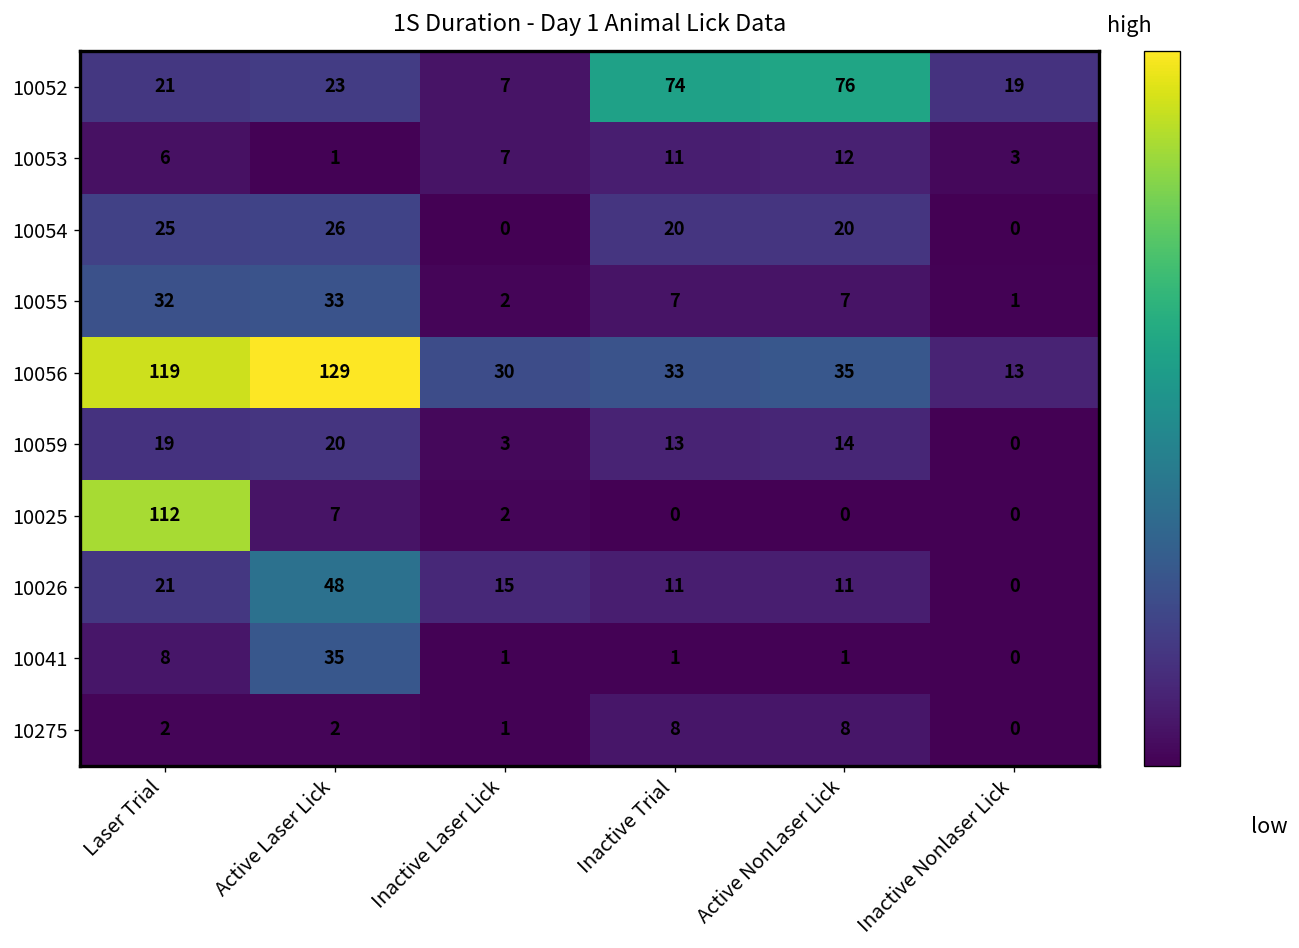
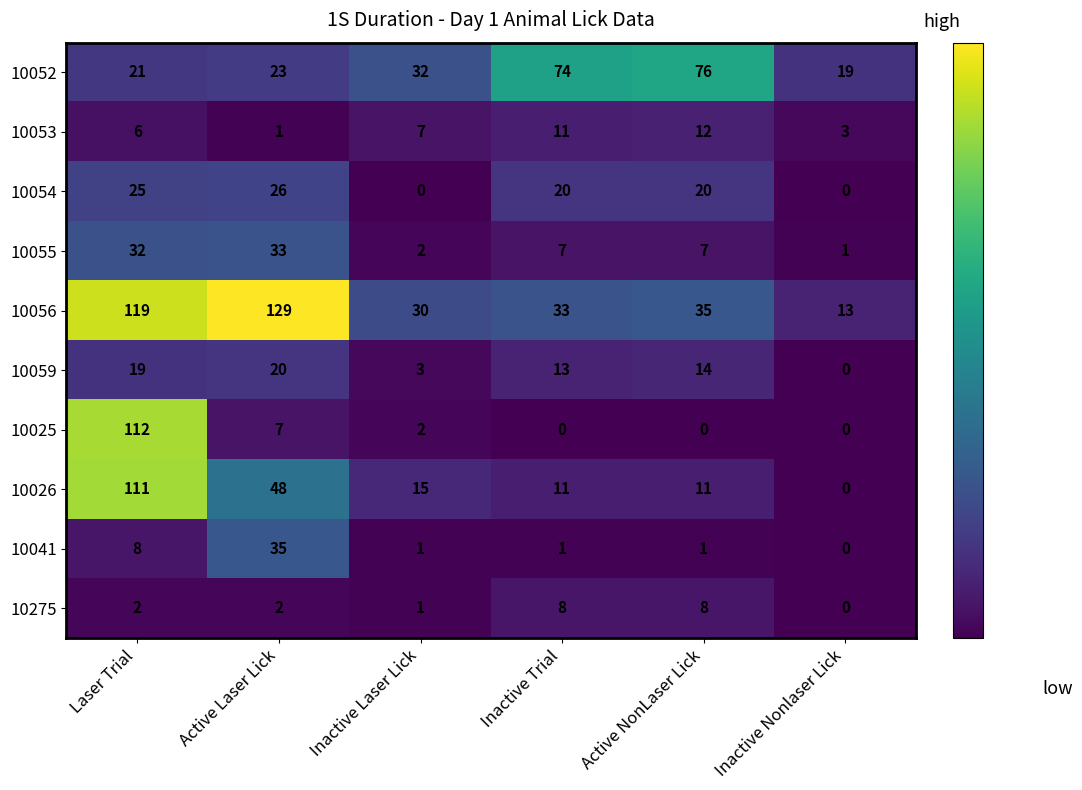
  {
    "10052": {
      "Laser Trial": 21,
      "Active Laser Lick": 23,
-     "Inactive Laser Lick": 7,
+     "Inactive Laser Lick": 32,
      "Inactive Trial": 74,
      "Active NonLaser Lick": 76,
      "Inactive Nonlaser Lick": 19
    },
    "10053": {
      "Laser Trial": 6,
      "Active Laser Lick": 1,
      "Inactive Laser Lick": 7,
      "Inactive Trial": 11,
      "Active NonLaser Lick": 12,
      "Inactive Nonlaser Lick": 3
    },
    "10054": {
      "Laser Trial": 25,
      "Active Laser Lick": 26,
      "Inactive Laser Lick": 0,
      "Inactive Trial": 20,
      "Active NonLaser Lick": 20,
      "Inactive Nonlaser Lick": 0
    },
    "10055": {
      "Laser Trial": 32,
      "Active Laser Lick": 33,
      "Inactive Laser Lick": 2,
      "Inactive Trial": 7,
      "Active NonLaser Lick": 7,
      "Inactive Nonlaser Lick": 1
    },
    "10056": {
      "Laser Trial": 119,
      "Active Laser Lick": 129,
      "Inactive Laser Lick": 30,
      "Inactive Trial": 33,
      "Active NonLaser Lick": 35,
      "Inactive Nonlaser Lick": 13
    },
    "10059": {
      "Laser Trial": 19,
      "Active Laser Lick": 20,
      "Inactive Laser Lick": 3,
      "Inactive Trial": 13,
      "Active NonLaser Lick": 14,
      "Inactive Nonlaser Lick": 0
    },
    "10025": {
      "Laser Trial": 112,
      "Active Laser Lick": 7,
      "Inactive Laser Lick": 2,
      "Inactive Trial": 0,
      "Active NonLaser Lick": 0,
      "Inactive Nonlaser Lick": 0
    },
    "10026": {
-     "Laser Trial": 21,
+     "Laser Trial": 111,
      "Active Laser Lick": 48,
      "Inactive Laser Lick": 15,
      "Inactive Trial": 11,
      "Active NonLaser Lick": 11,
      "Inactive Nonlaser Lick": 0
    },
    "10041": {
      "Laser Trial": 8,
      "Active Laser Lick": 35,
      "Inactive Laser Lick": 1,
      "Inactive Trial": 1,
      "Active NonLaser Lick": 1,
      "Inactive Nonlaser Lick": 0
    },
    "10275": {
      "Laser Trial": 2,
      "Active Laser Lick": 2,
      "Inactive Laser Lick": 1,
      "Inactive Trial": 8,
      "Active NonLaser Lick": 8,
      "Inactive Nonlaser Lick": 0
    }
  }
